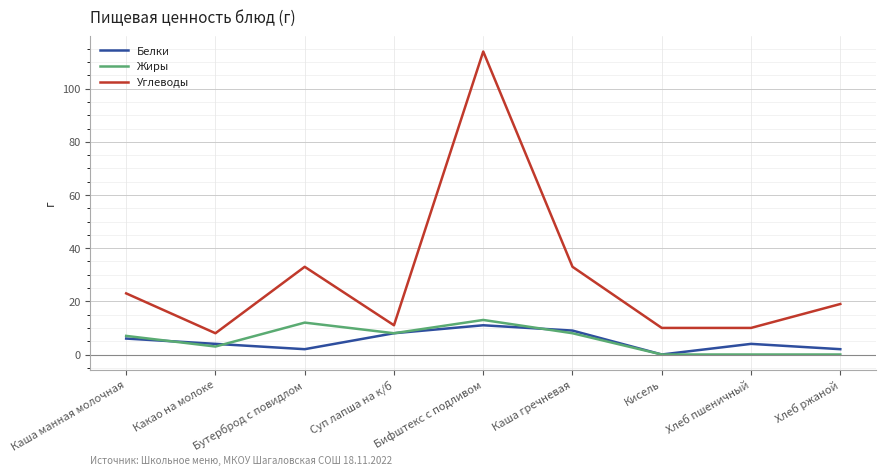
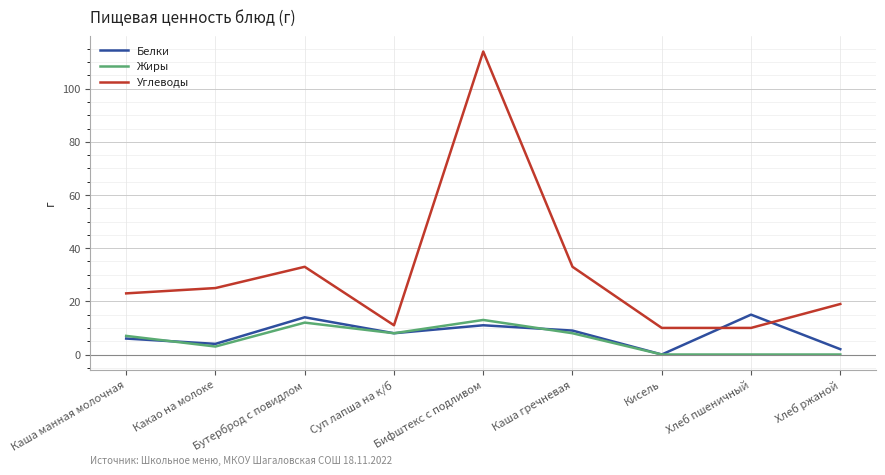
  {
    "Белки": {
      "Каша манная молочная": 6,
      "Какао на молоке": 4,
-     "Бутерброд с повидлом": 2,
+     "Бутерброд с повидлом": 14,
      "Бифштекс с подливом": 11,
      "Каша гречневая": 9,
-     "Хлеб пшеничный": 4,
+     "Хлеб пшеничный": 15,
      "Хлеб ржаной": 2
    },
    "Жиры": {
      "Каша манная молочная": 7,
      "Какао на молоке": 3,
      "Бутерброд с повидлом": 12,
      "Бифштекс с подливом": 13,
      "Каша гречневая": 8,
      "Хлеб пшеничный": 0,
      "Хлеб ржаной": 0
    },
    "Углеводы": {
      "Каша манная молочная": 23,
-     "Какао на молоке": 8,
+     "Какао на молоке": 25,
      "Бутерброд с повидлом": 33,
      "Суп лапша на к/б": 11,
      "Бифштекс с подливом": 114,
      "Каша гречневая": 33,
      "Кисель": 10,
      "Хлеб пшеничный": 10,
      "Хлеб ржаной": 19
    }
  }
